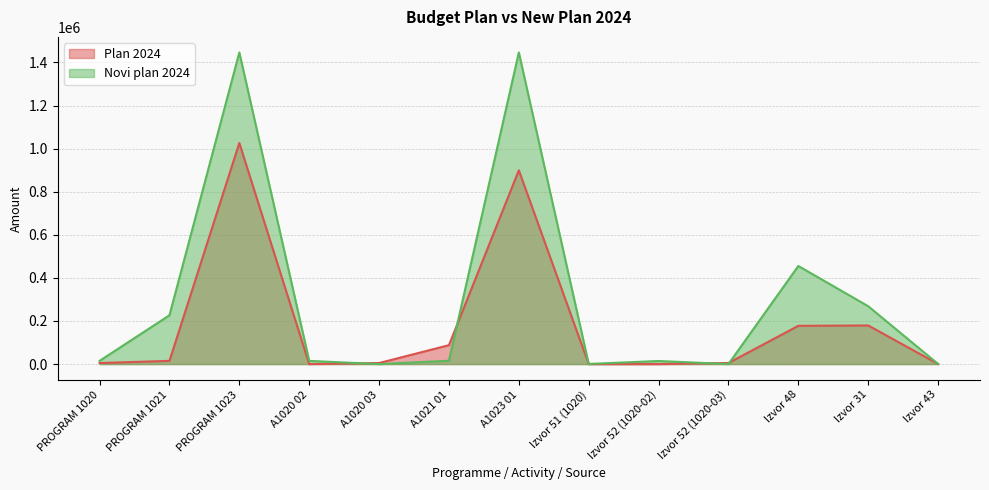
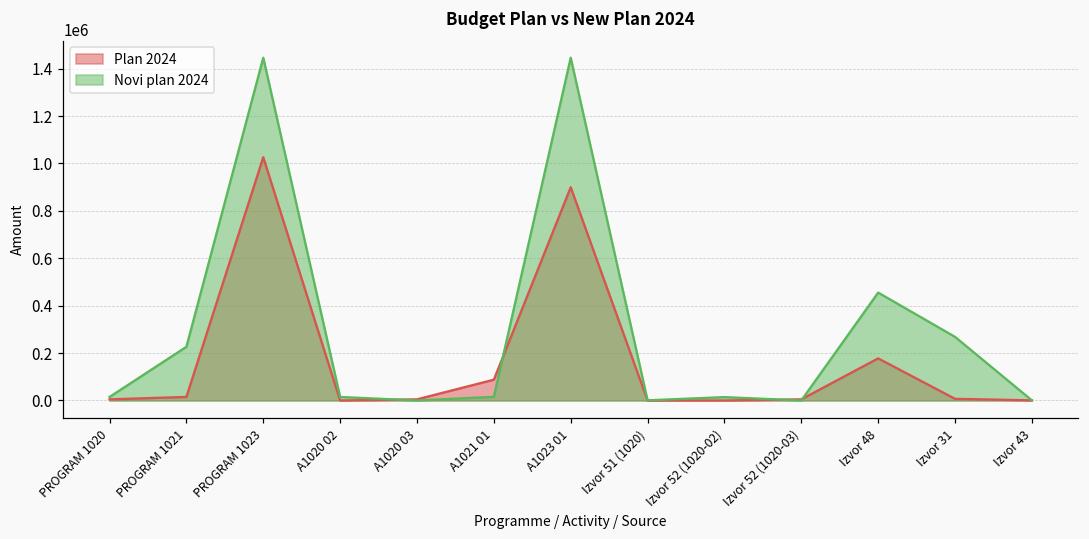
  {
    "Plan 2024": {
      "PROGRAM 1021": 10000,
      "PROGRAM 1023": 1030000,
      "A1020 02": 0,
      "A1021 01": 90000,
      "A1023 01": 900000,
      "Izvor 52 (1020-02)": 0,
      "Izvor 48": 180000,
-     "Izvor 31": 180000
+     "Izvor 31": 10000
    },
    "Novi plan 2024": {
      "PROGRAM 1021": 230000,
      "PROGRAM 1023": 1450000,
      "A1020 02": 10000,
      "A1021 01": 20000,
      "A1023 01": 1450000,
      "Izvor 52 (1020-02)": 10000,
      "Izvor 48": 460000,
      "Izvor 31": 270000
    }
  }
